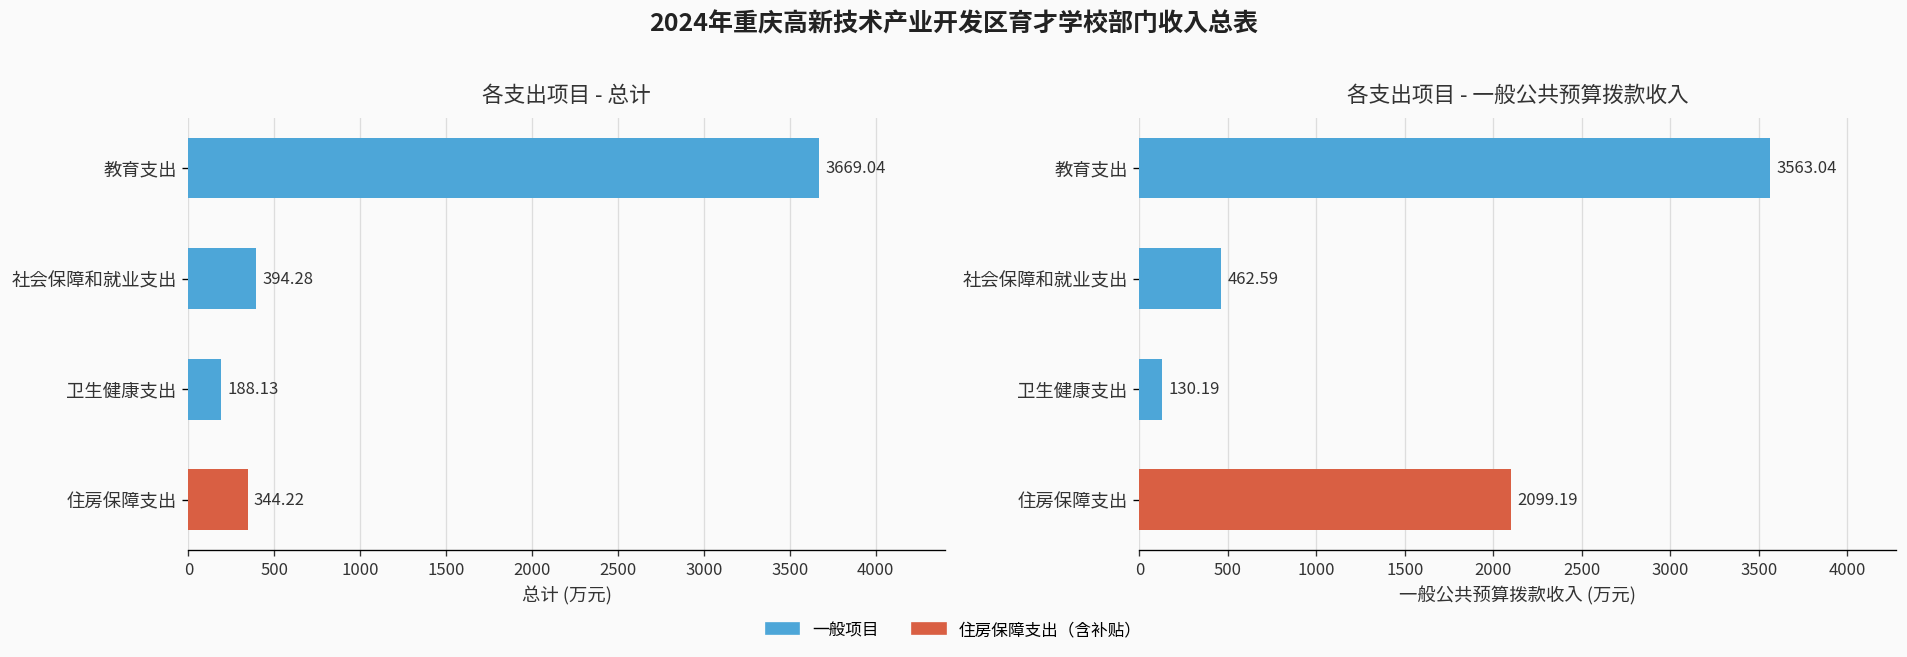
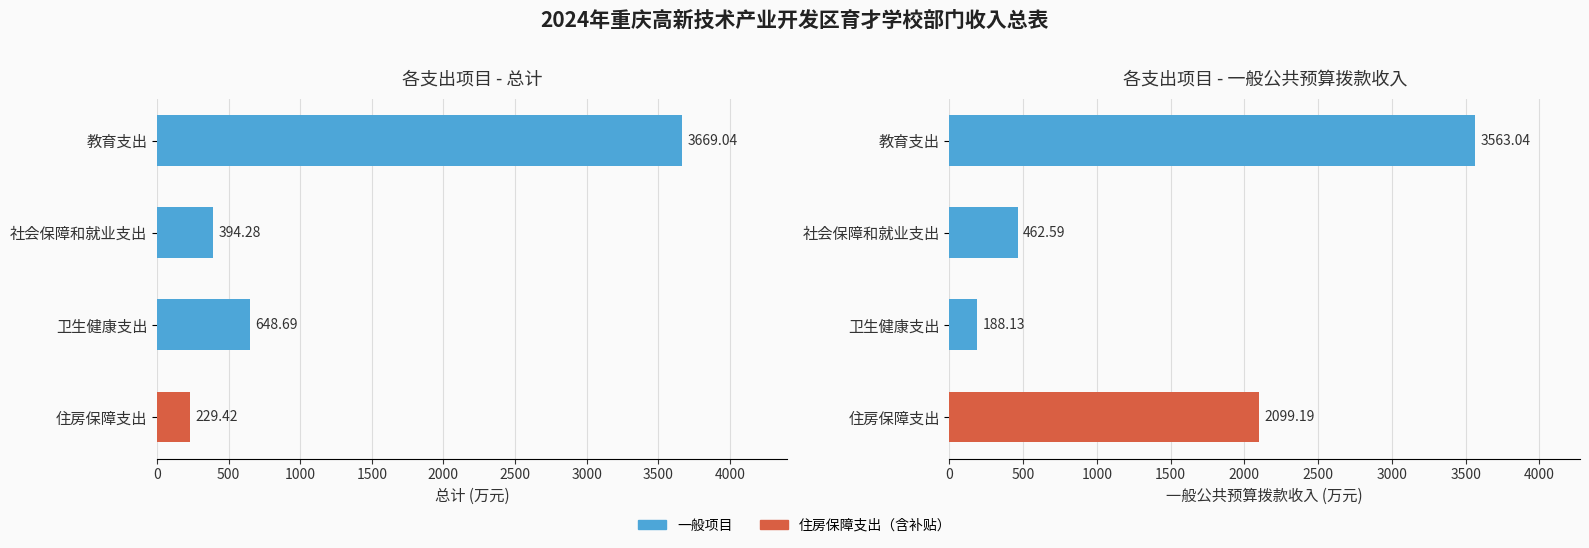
  {
    "各支出项目 - 总计": {
      "教育支出": 3669.04,
      "社会保障和就业支出": 394.28,
-     "卫生健康支出": 188.13,
-     "住房保障支出": 344.22
+     "卫生健康支出": 648.69,
+     "住房保障支出": 229.42
    },
    "各支出项目 - 一般公共预算拨款收入": {
      "教育支出": 3563.04,
      "社会保障和就业支出": 462.59,
-     "卫生健康支出": 130.19,
+     "卫生健康支出": 188.13,
      "住房保障支出": 2099.19
    }
  }
